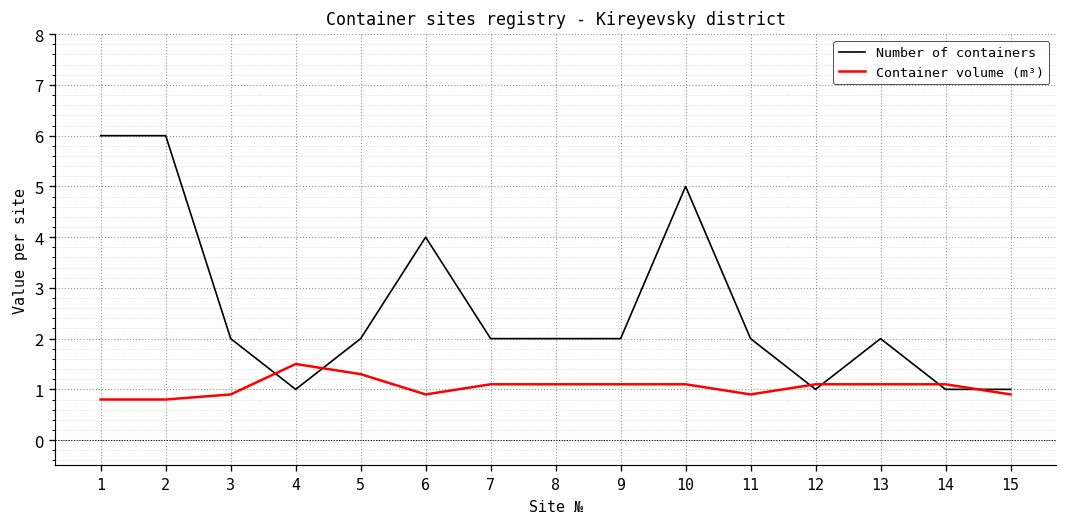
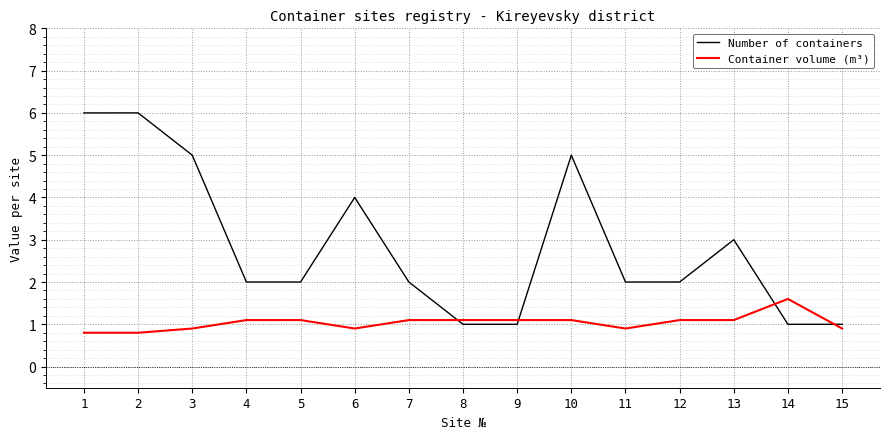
  {
    "Number of containers": {
      "1": 6,
      "2": 6,
-     "3": 2,
-     "4": 1,
+     "3": 5,
+     "4": 2,
      "5": 2,
      "6": 4,
      "7": 2,
-     "8": 2,
-     "9": 2,
+     "8": 1,
+     "9": 1,
      "10": 5,
      "11": 2,
-     "12": 1,
-     "13": 2,
+     "12": 2,
+     "13": 3,
      "14": 1,
      "15": 1
    },
    "Container volume (m³)": {
      "1": 0.8,
      "2": 0.8,
      "3": 0.9,
-     "4": 1.5,
-     "5": 1.3,
+     "4": 1.1,
+     "5": 1.1,
      "6": 0.9,
      "7": 1.1,
      "8": 1.1,
      "9": 1.1,
      "10": 1.1,
      "11": 0.9,
      "12": 1.1,
      "13": 1.1,
-     "14": 1.1,
+     "14": 1.6,
      "15": 0.9
    }
  }
